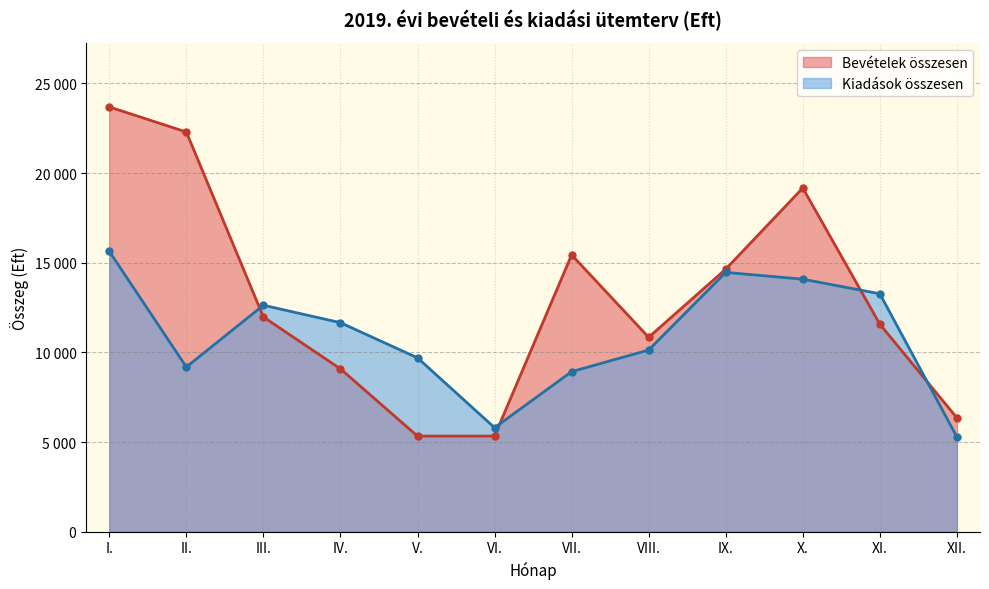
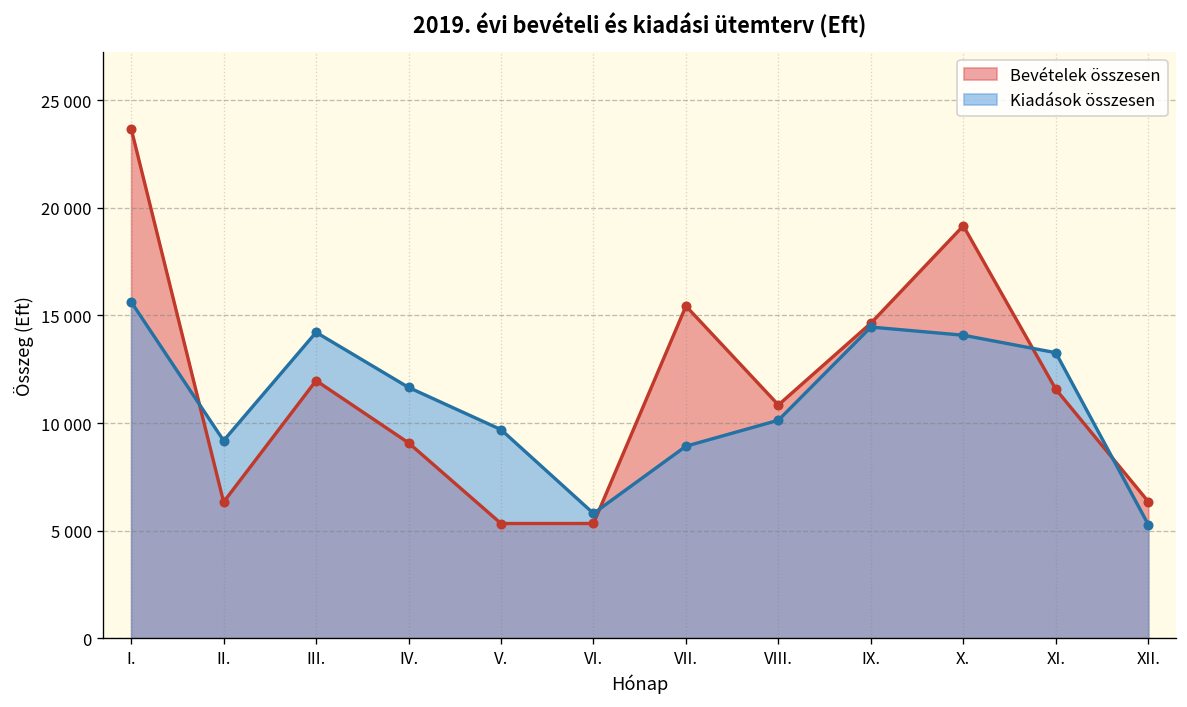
  {
    "Bevételek összesen": {
      "I.": 23700,
-     "II.": 22300,
+     "II.": 6300,
      "III.": 12000,
      "IV.": 9100,
      "V.": 5300,
      "VI.": 5300,
      "VII.": 15400,
      "VIII.": 10800,
      "IX.": 14600,
      "X.": 19200,
      "XI.": 11600,
      "XII.": 6300
    },
    "Kiadások összesen": {
      "I.": 15600,
      "II.": 9200,
-     "III.": 12600,
+     "III.": 14200,
      "IV.": 11700,
      "V.": 9700,
      "VI.": 5800,
      "VII.": 8900,
      "VIII.": 10100,
      "IX.": 14500,
      "X.": 14100,
      "XI.": 13300,
      "XII.": 5300
    }
  }
